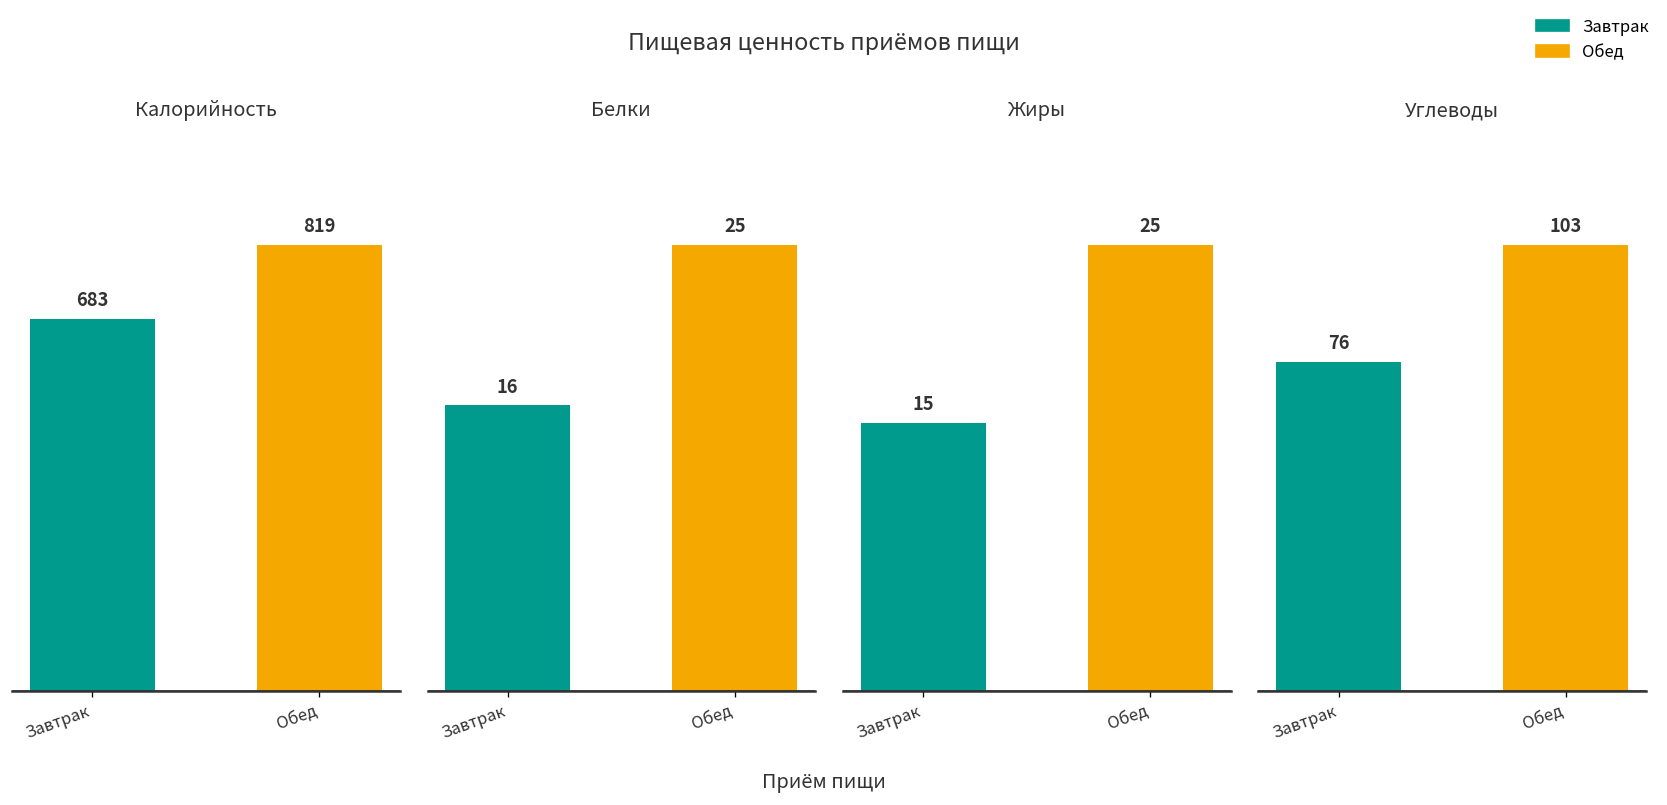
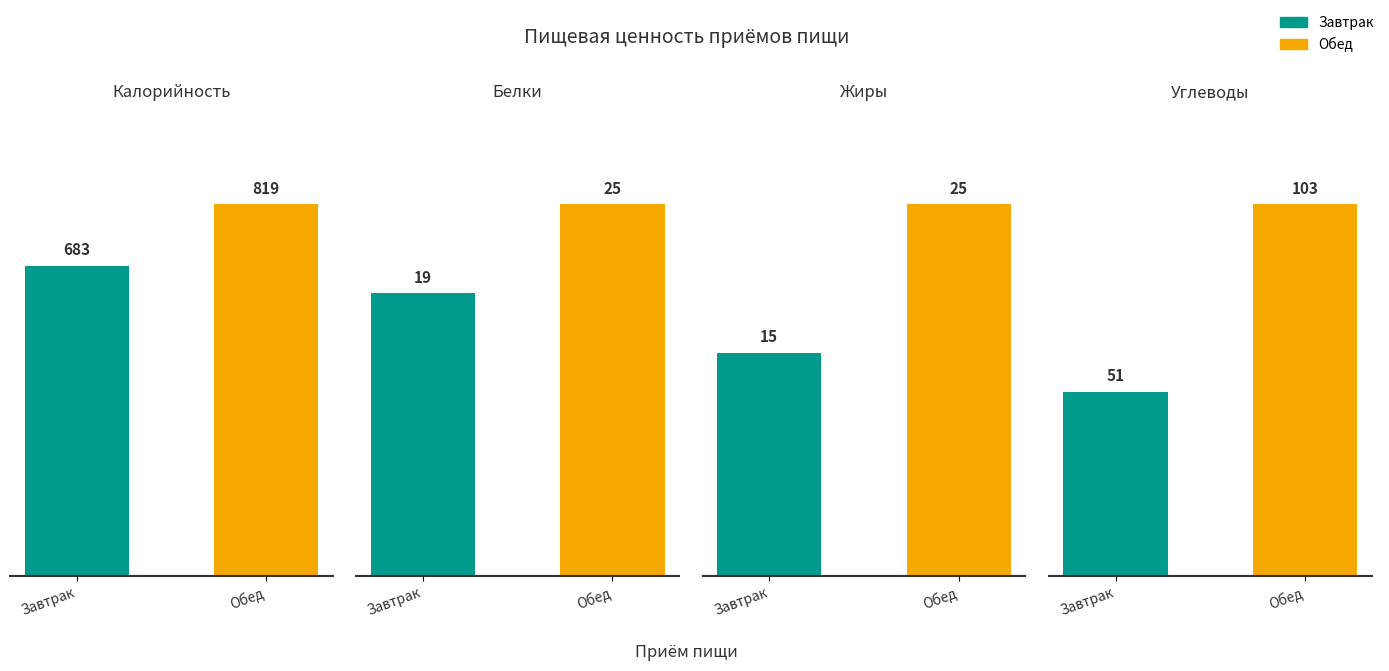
  {
    "Калорийность": {
      "Завтрак": 683,
      "Обед": 819
    },
    "Белки": {
-     "Завтрак": 16,
+     "Завтрак": 19,
      "Обед": 25
    },
    "Жиры": {
      "Завтрак": 15,
      "Обед": 25
    },
    "Углеводы": {
-     "Завтрак": 76,
+     "Завтрак": 51,
      "Обед": 103
    }
  }
